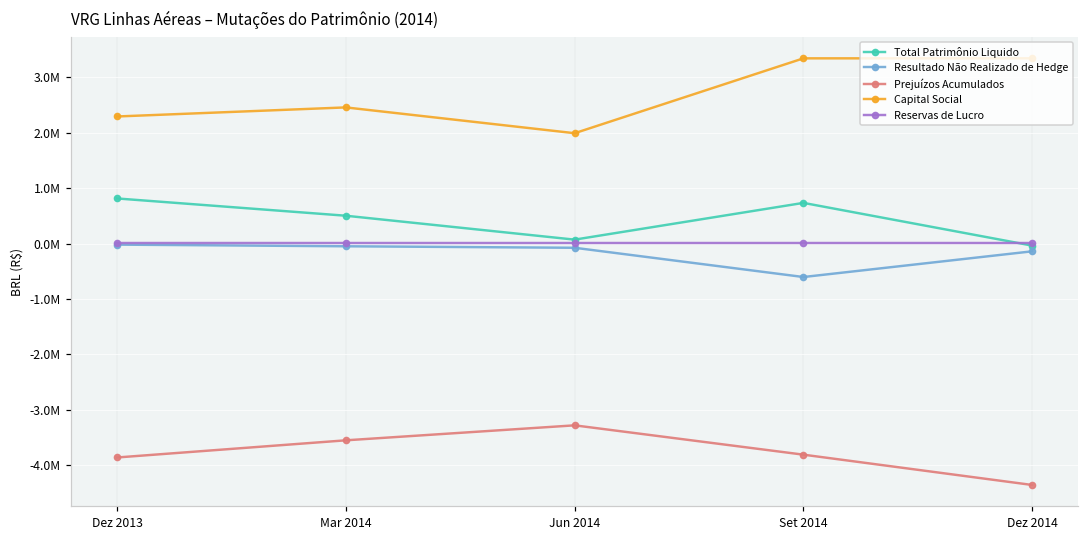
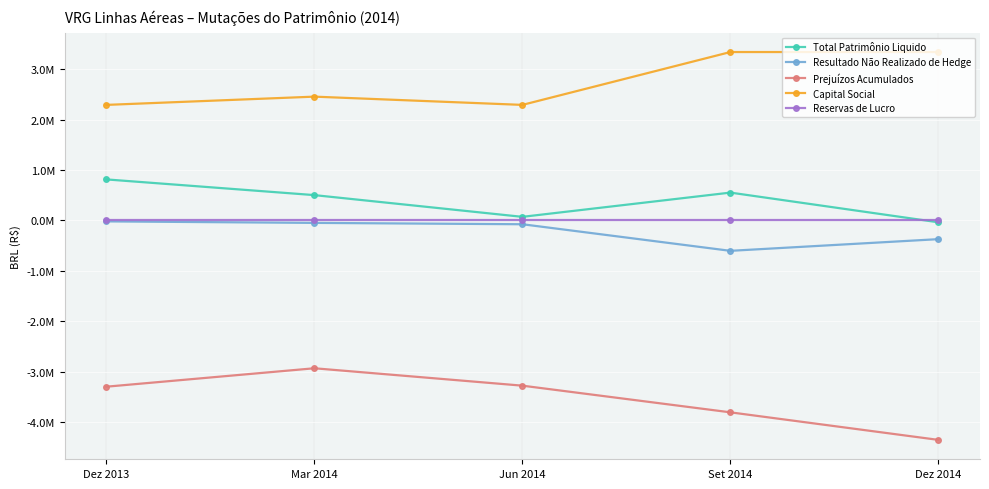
  {
    "Total Patrimônio Liquido": {
      "Dez 2013": 800000,
      "Mar 2014": 500000,
      "Jun 2014": 100000,
-     "Set 2014": 700000
+     "Set 2014": 600000
    },
    "Resultado Não Realizado de Hedge": {
      "Mar 2014": 0,
      "Jun 2014": -100000,
      "Set 2014": -600000,
-     "Dez 2014": -100000
+     "Dez 2014": -400000
    },
    "Prejuízos Acumulados": {
-     "Dez 2013": -3900000,
-     "Mar 2014": -3500000,
+     "Dez 2013": -3300000,
+     "Mar 2014": -2900000,
      "Jun 2014": -3300000,
      "Set 2014": -3800000,
      "Dez 2014": -4400000
    },
    "Capital Social": {
      "Dez 2013": 2300000,
      "Mar 2014": 2500000,
-     "Jun 2014": 2000000,
+     "Jun 2014": 2300000,
      "Set 2014": 3300000
    },
    "Reservas de Lucro": {
      "Mar 2014": 0,
      "Jun 2014": 0,
      "Set 2014": 0
    }
  }
